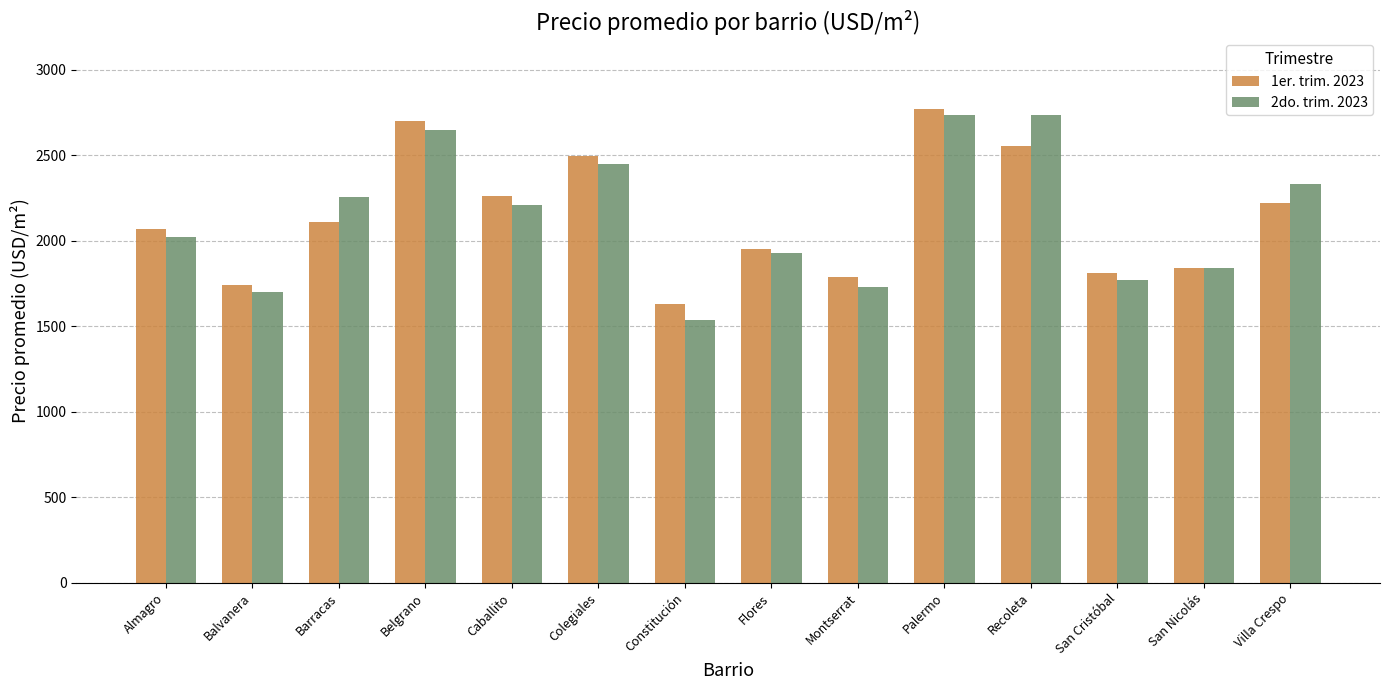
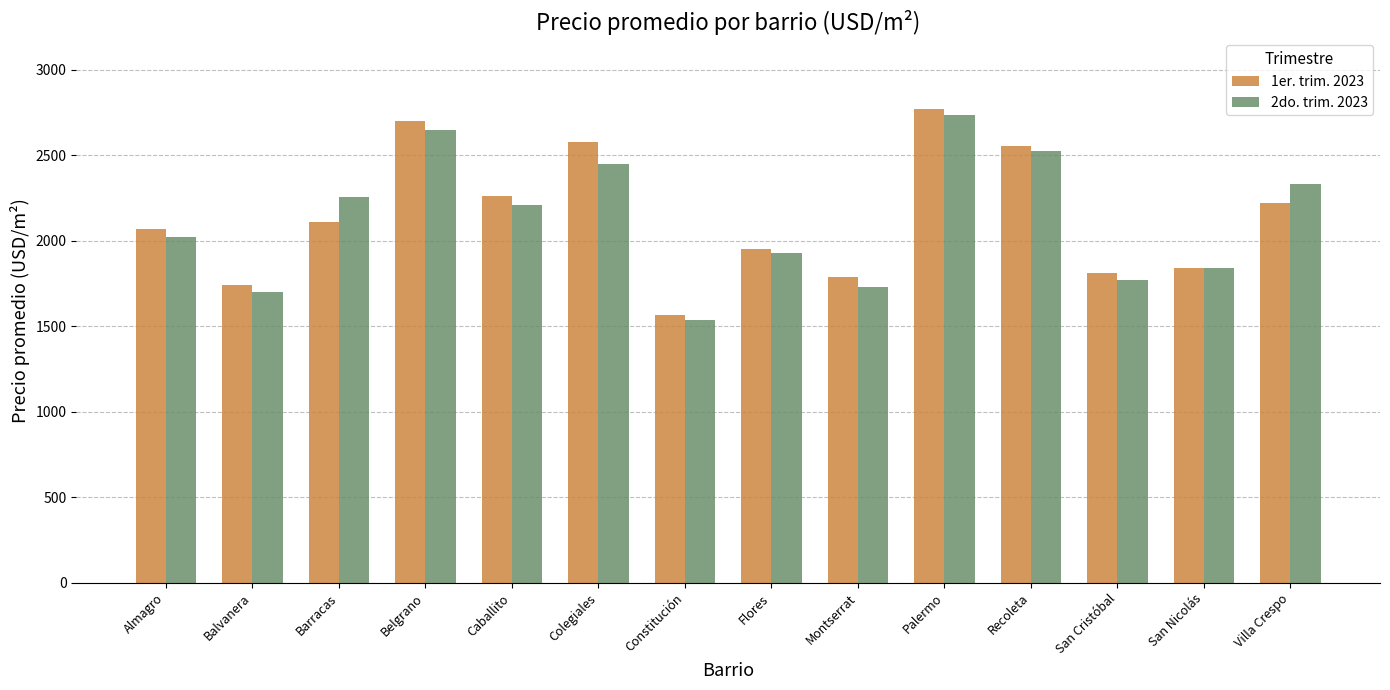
  {
    "1er. trim. 2023": {
      "Almagro": 2070,
      "Balvanera": 1740,
      "Barracas": 2110,
      "Belgrano": 2700,
      "Caballito": 2260,
-     "Colegiales": 2500,
-     "Constitución": 1630,
+     "Colegiales": 2580,
+     "Constitución": 1570,
      "Flores": 1950,
      "Montserrat": 1790,
      "Palermo": 2770,
      "Recoleta": 2560,
      "San Cristóbal": 1810,
      "San Nicolás": 1840,
      "Villa Crespo": 2220
    },
    "2do. trim. 2023": {
      "Almagro": 2020,
      "Balvanera": 1700,
      "Barracas": 2260,
      "Belgrano": 2650,
      "Caballito": 2210,
      "Colegiales": 2450,
      "Constitución": 1540,
      "Flores": 1930,
      "Montserrat": 1730,
      "Palermo": 2740,
-     "Recoleta": 2740,
+     "Recoleta": 2530,
      "San Cristóbal": 1770,
      "San Nicolás": 1840,
      "Villa Crespo": 2330
    }
  }
